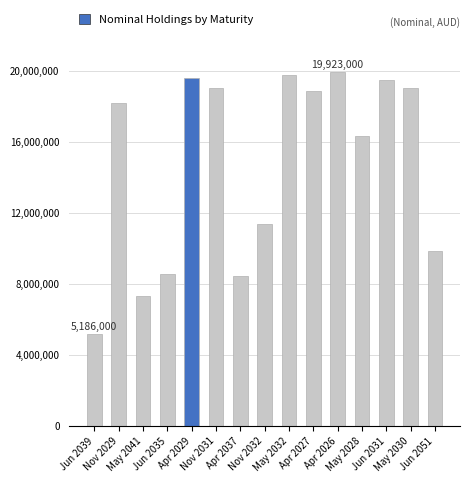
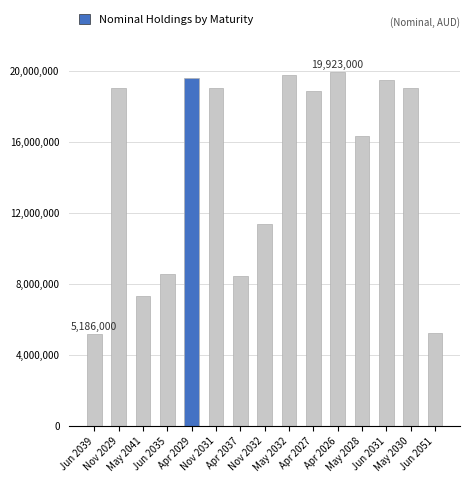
  {
-   "Nov 2029": "18,200,000",
+   "Nov 2029": "19,000,000",
    "May 2041": "7,300,000",
    "Jun 2035": "8,600,000",
    "Apr 2029": "19,600,000",
    "Nov 2031": "19,000,000",
    "Apr 2037": "8,500,000",
    "Nov 2032": "11,400,000",
    "May 2032": "19,800,000",
    "Apr 2027": "18,900,000",
    "May 2028": "16,400,000",
    "Jun 2031": "19,500,000",
    "May 2030": "19,100,000",
-   "Jun 2051": "9,900,000"
+   "Jun 2051": "5,300,000"
  }
